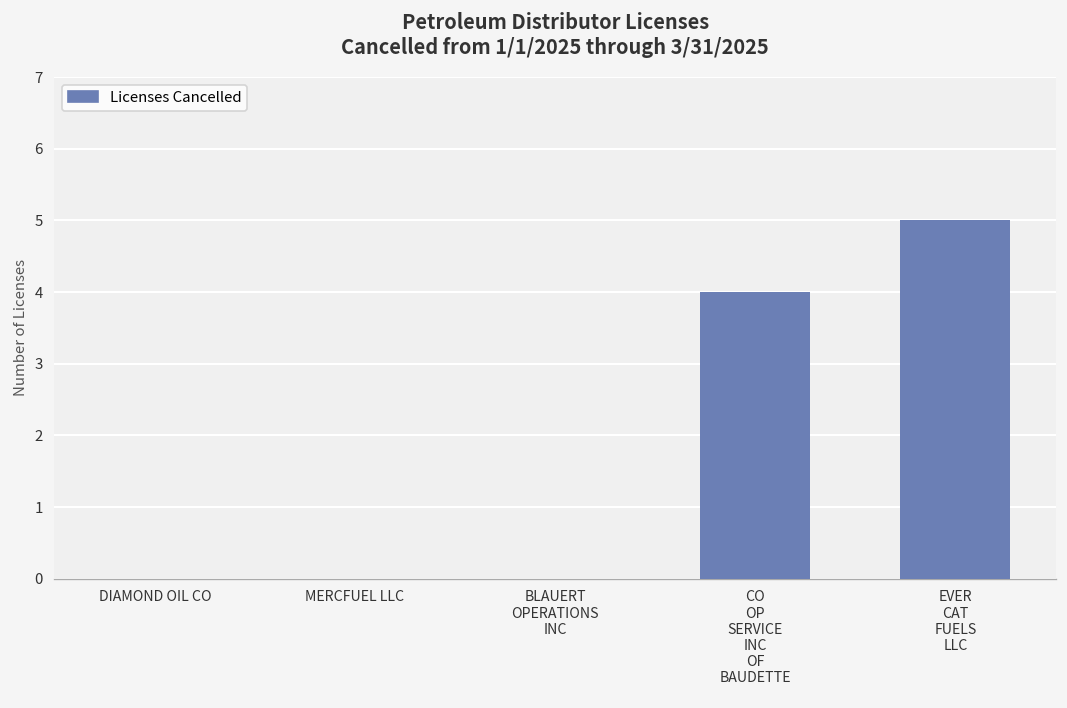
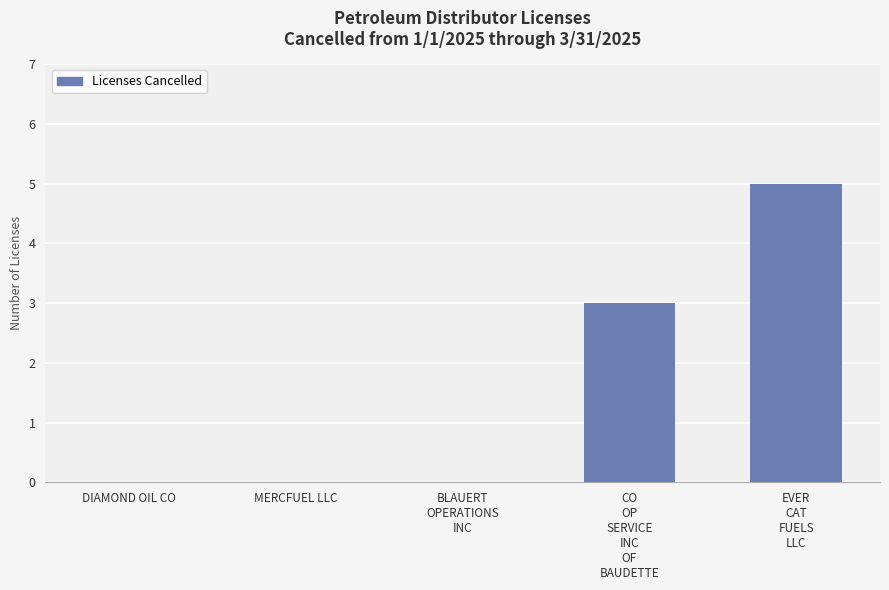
  {
    "DIAMOND OIL CO": 0,
    "MERCFUEL LLC": 0,
    "BLAUERT OPERATIONS INC": 0,
-   "CO OP SERVICE INC OF BAUDETTE": 4,
+   "CO OP SERVICE INC OF BAUDETTE": 3,
    "EVER CAT FUELS LLC": 5
  }
